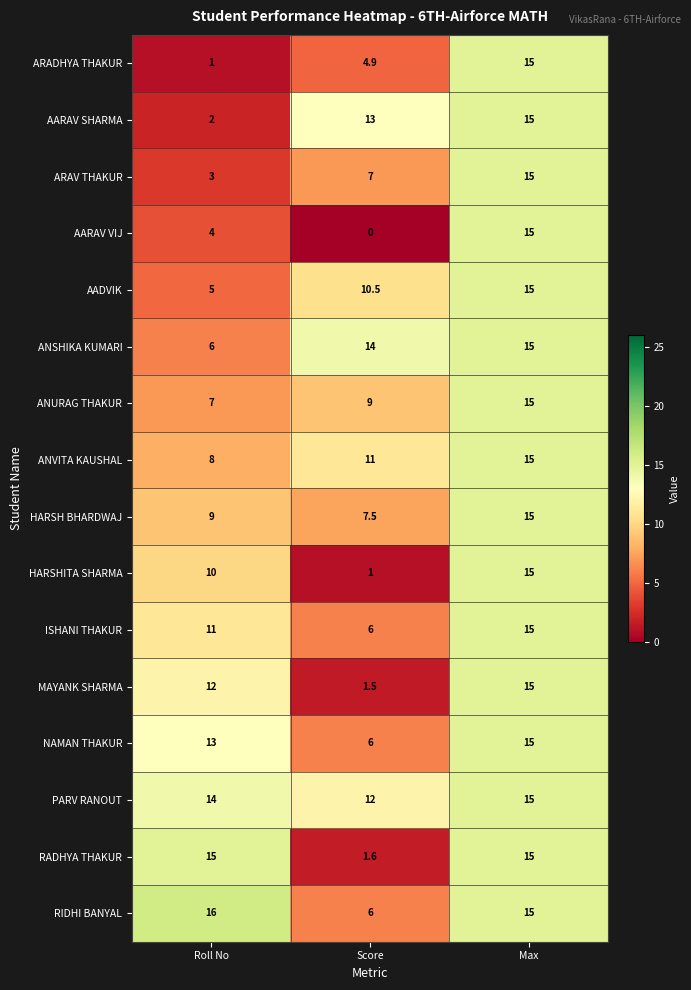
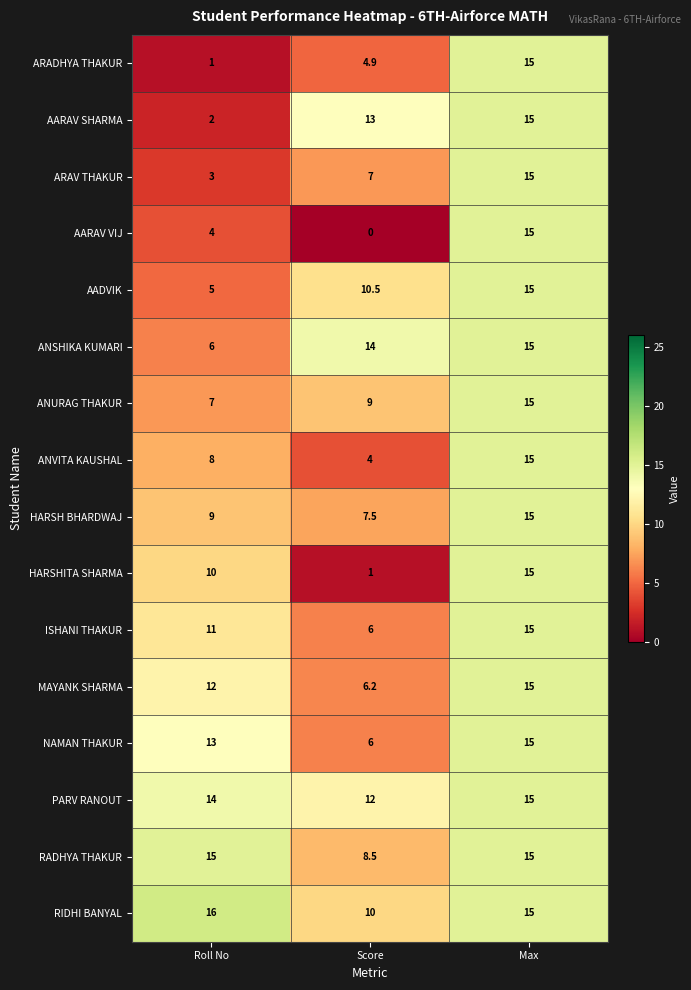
  {
    "ARADHYA THAKUR": {
      "Roll No": 1,
      "Score": 4.9,
      "Max": 15
    },
    "AARAV SHARMA": {
      "Roll No": 2,
      "Score": 13,
      "Max": 15
    },
    "ARAV THAKUR": {
      "Roll No": 3,
      "Score": 7,
      "Max": 15
    },
    "AARAV VIJ": {
      "Roll No": 4,
      "Score": 0,
      "Max": 15
    },
    "AADVIK": {
      "Roll No": 5,
      "Score": 10.5,
      "Max": 15
    },
    "ANSHIKA KUMARI": {
      "Roll No": 6,
      "Score": 14,
      "Max": 15
    },
    "ANURAG THAKUR": {
      "Roll No": 7,
      "Score": 9,
      "Max": 15
    },
    "ANVITA KAUSHAL": {
      "Roll No": 8,
-     "Score": 11,
+     "Score": 4,
      "Max": 15
    },
    "HARSH BHARDWAJ": {
      "Roll No": 9,
      "Score": 7.5,
      "Max": 15
    },
    "HARSHITA SHARMA": {
      "Roll No": 10,
      "Score": 1,
      "Max": 15
    },
    "ISHANI THAKUR": {
      "Roll No": 11,
      "Score": 6,
      "Max": 15
    },
    "MAYANK SHARMA": {
      "Roll No": 12,
-     "Score": 1.5,
+     "Score": 6.2,
      "Max": 15
    },
    "NAMAN THAKUR": {
      "Roll No": 13,
      "Score": 6,
      "Max": 15
    },
    "PARV RANOUT": {
      "Roll No": 14,
      "Score": 12,
      "Max": 15
    },
    "RADHYA THAKUR": {
      "Roll No": 15,
-     "Score": 1.6,
+     "Score": 8.5,
      "Max": 15
    },
    "RIDHI BANYAL": {
      "Roll No": 16,
-     "Score": 6,
+     "Score": 10,
      "Max": 15
    }
  }
